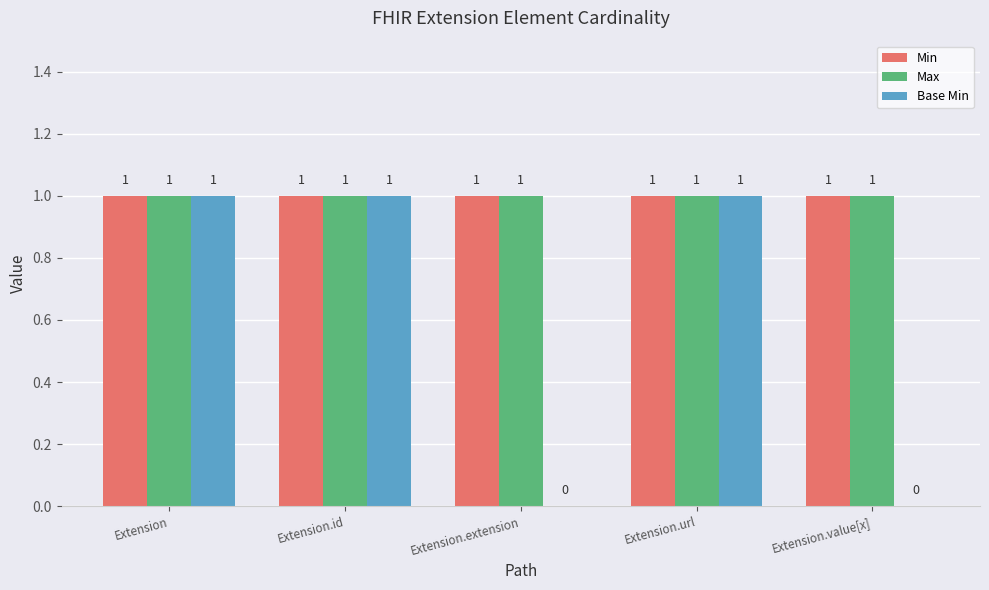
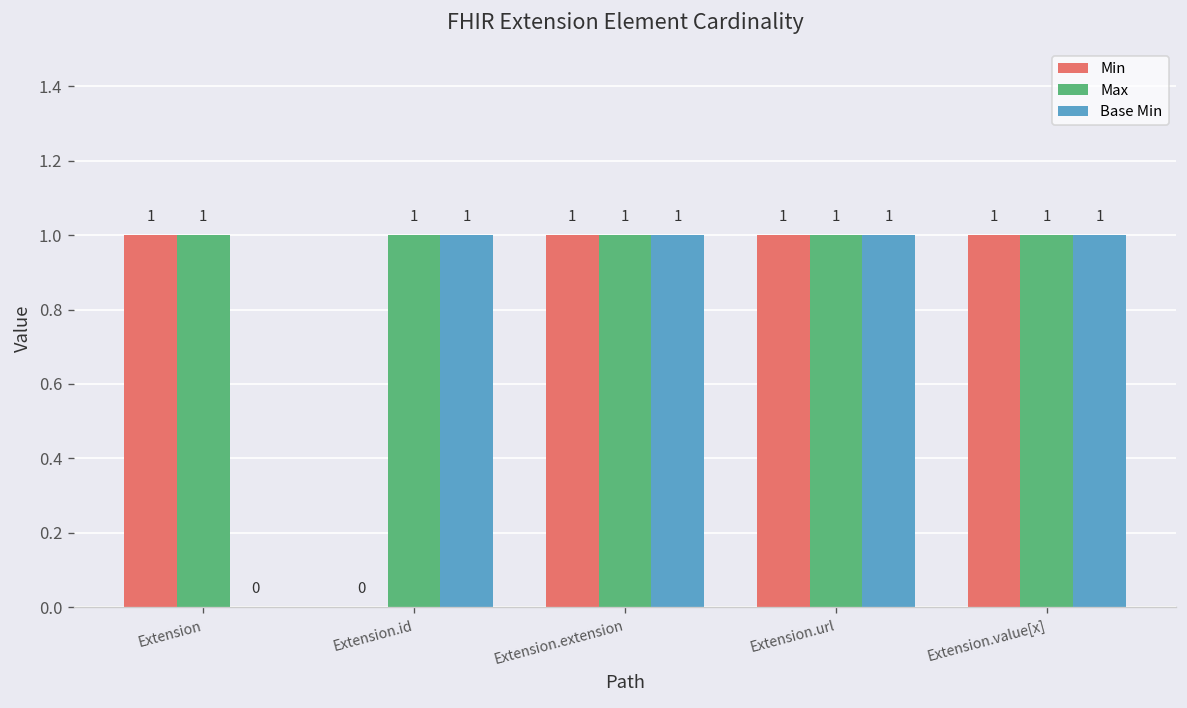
  {
    "Min": {
      "Extension": 1,
-     "Extension.id": 1,
+     "Extension.id": 0,
      "Extension.extension": 1,
      "Extension.url": 1,
      "Extension.value[x]": 1
    },
    "Max": {
      "Extension": 1,
      "Extension.id": 1,
      "Extension.extension": 1,
      "Extension.url": 1,
      "Extension.value[x]": 1
    },
    "Base Min": {
-     "Extension": 1,
+     "Extension": 0,
      "Extension.id": 1,
-     "Extension.extension": 0,
+     "Extension.extension": 1,
      "Extension.url": 1,
-     "Extension.value[x]": 0
+     "Extension.value[x]": 1
    }
  }
